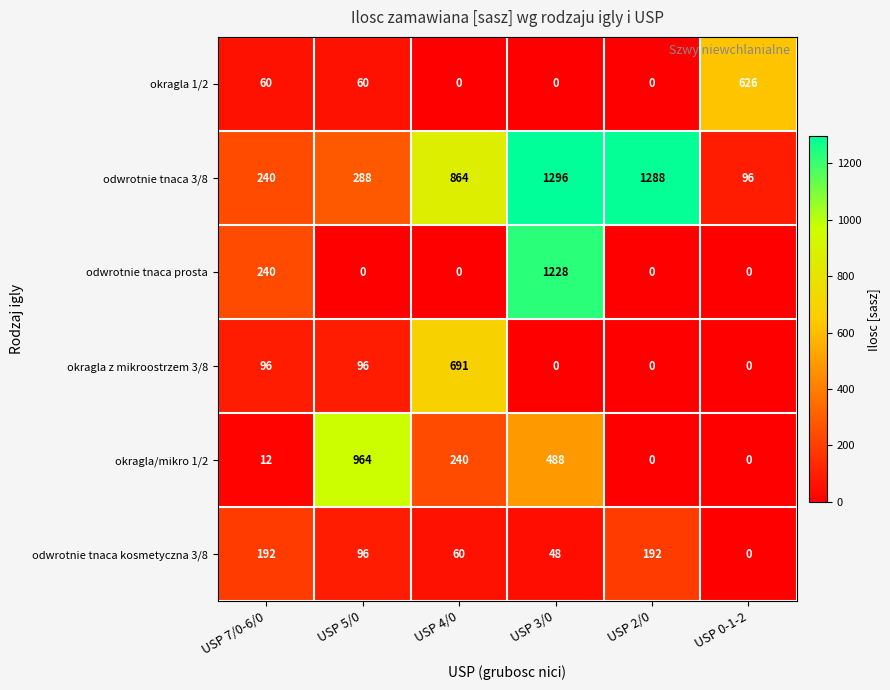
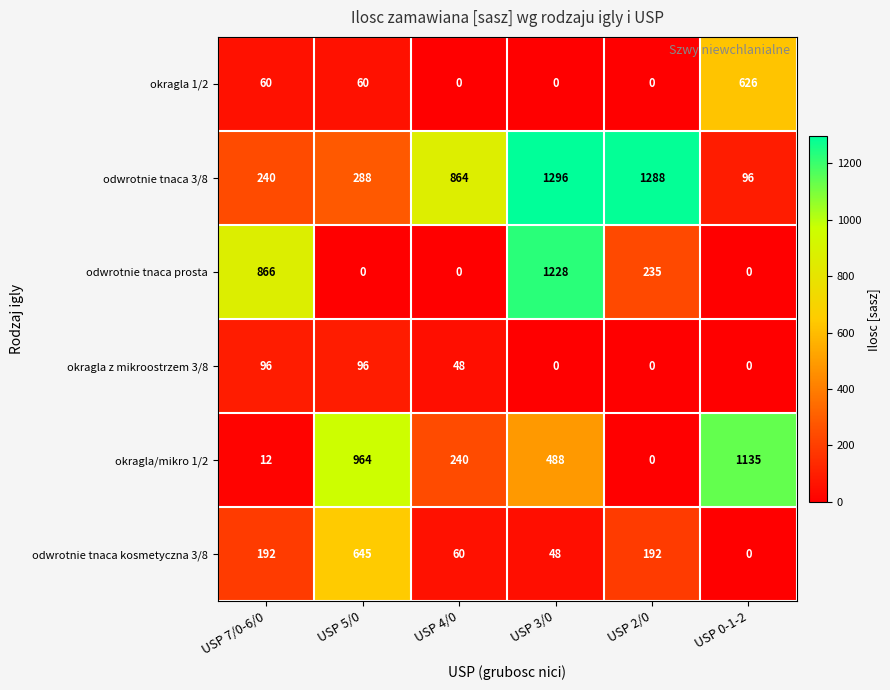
  {
    "okragla 1/2": {
      "USP 7/0-6/0": 60,
      "USP 5/0": 60,
      "USP 4/0": 0,
      "USP 3/0": 0,
      "USP 2/0": 0
    },
    "odwrotnie tnaca 3/8": {
      "USP 7/0-6/0": 240,
      "USP 5/0": 288,
      "USP 4/0": 864,
      "USP 3/0": 1296,
      "USP 2/0": 1288,
      "USP 0-1-2": 96
    },
    "odwrotnie tnaca prosta": {
-     "USP 7/0-6/0": 240,
+     "USP 7/0-6/0": 866,
      "USP 5/0": 0,
      "USP 4/0": 0,
      "USP 3/0": 1228,
-     "USP 2/0": 0,
+     "USP 2/0": 235,
      "USP 0-1-2": 0
    },
    "okragla z mikroostrzem 3/8": {
      "USP 7/0-6/0": 96,
      "USP 5/0": 96,
-     "USP 4/0": 691,
+     "USP 4/0": 48,
      "USP 3/0": 0,
      "USP 2/0": 0,
      "USP 0-1-2": 0
    },
    "okragla/mikro 1/2": {
      "USP 7/0-6/0": 12,
      "USP 5/0": 964,
      "USP 4/0": 240,
      "USP 3/0": 488,
      "USP 2/0": 0,
-     "USP 0-1-2": 0
+     "USP 0-1-2": 1135
    },
    "odwrotnie tnaca kosmetyczna 3/8": {
      "USP 7/0-6/0": 192,
-     "USP 5/0": 96,
+     "USP 5/0": 645,
      "USP 4/0": 60,
      "USP 3/0": 48,
      "USP 2/0": 192,
      "USP 0-1-2": 0
    }
  }
